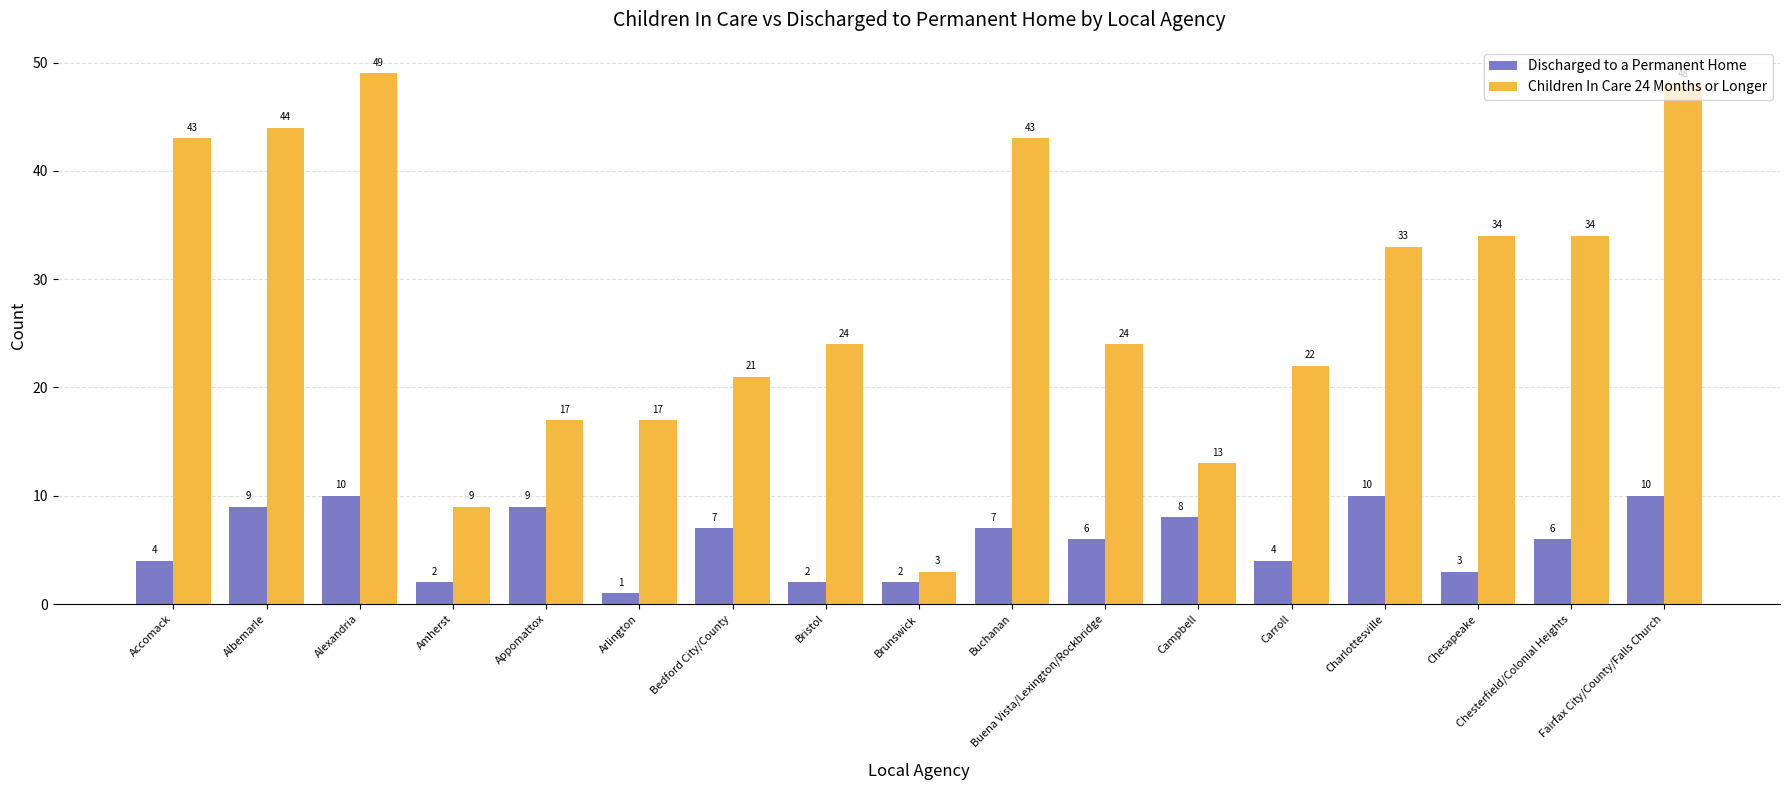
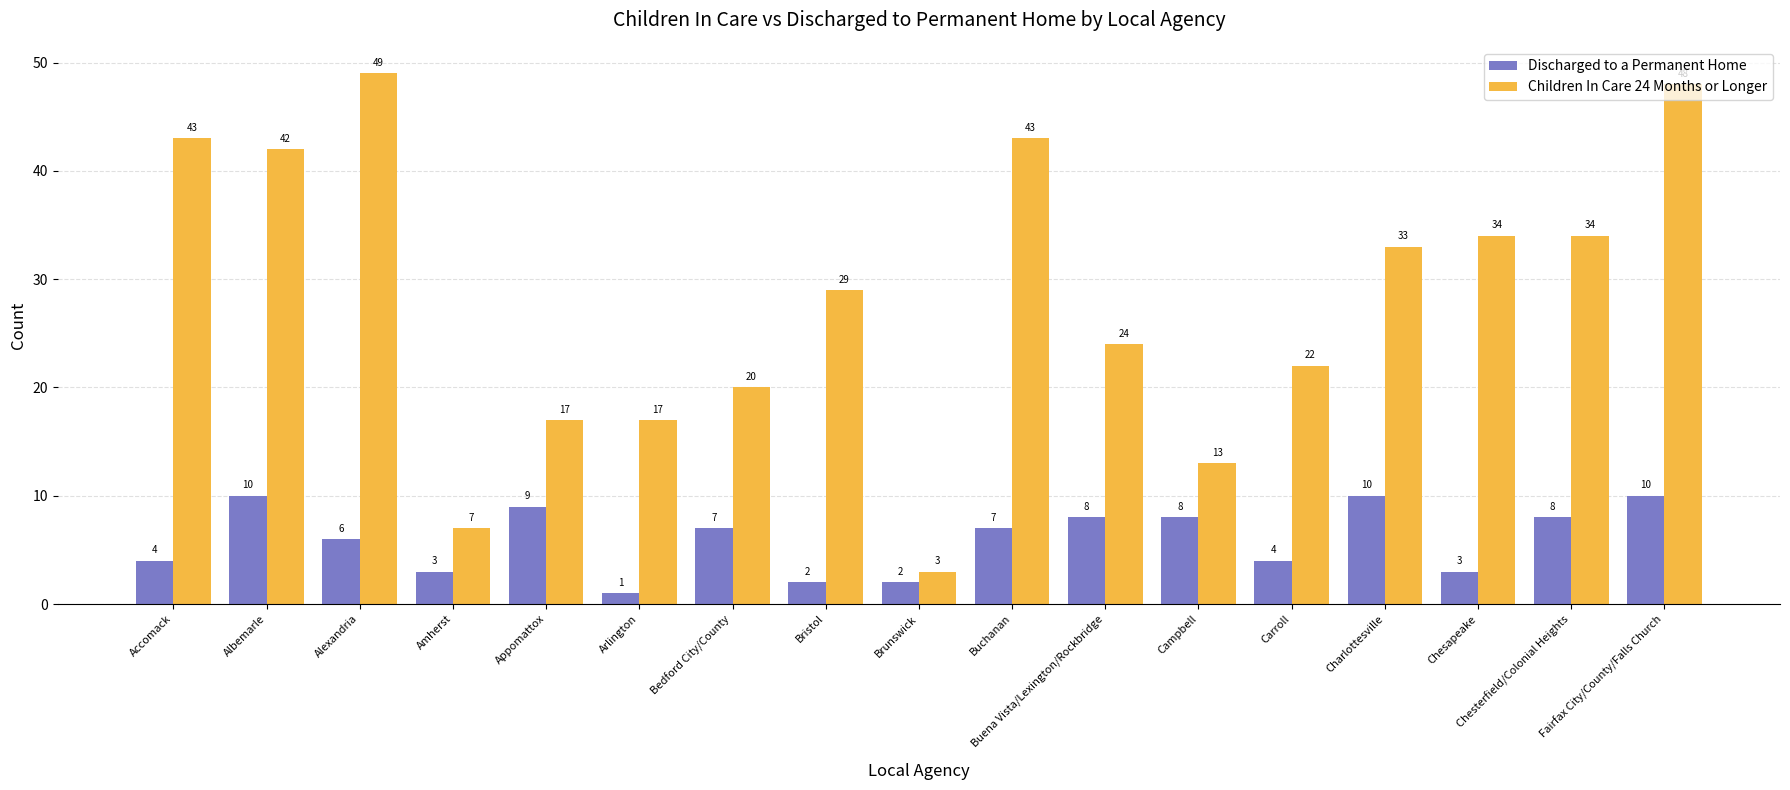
  {
    "Discharged to a Permanent Home": {
      "Accomack": 4,
-     "Albemarle": 9,
-     "Alexandria": 10,
-     "Amherst": 2,
+     "Albemarle": 10,
+     "Alexandria": 6,
+     "Amherst": 3,
      "Appomattox": 9,
      "Arlington": 1,
      "Bedford City/County": 7,
      "Bristol": 2,
      "Brunswick": 2,
      "Buchanan": 7,
-     "Buena Vista/Lexington/Rockbridge": 6,
+     "Buena Vista/Lexington/Rockbridge": 8,
      "Campbell": 8,
      "Carroll": 4,
      "Charlottesville": 10,
      "Chesapeake": 3,
-     "Chesterfield/Colonial Heights": 6,
+     "Chesterfield/Colonial Heights": 8,
      "Fairfax City/County/Falls Church": 10
    },
    "Children In Care 24 Months or Longer": {
      "Accomack": 43,
-     "Albemarle": 44,
+     "Albemarle": 42,
      "Alexandria": 49,
-     "Amherst": 9,
+     "Amherst": 7,
      "Appomattox": 17,
      "Arlington": 17,
-     "Bedford City/County": 21,
-     "Bristol": 24,
+     "Bedford City/County": 20,
+     "Bristol": 29,
      "Brunswick": 3,
      "Buchanan": 43,
      "Buena Vista/Lexington/Rockbridge": 24,
      "Campbell": 13,
      "Carroll": 22,
      "Charlottesville": 33,
      "Chesapeake": 34,
      "Chesterfield/Colonial Heights": 34
    }
  }
